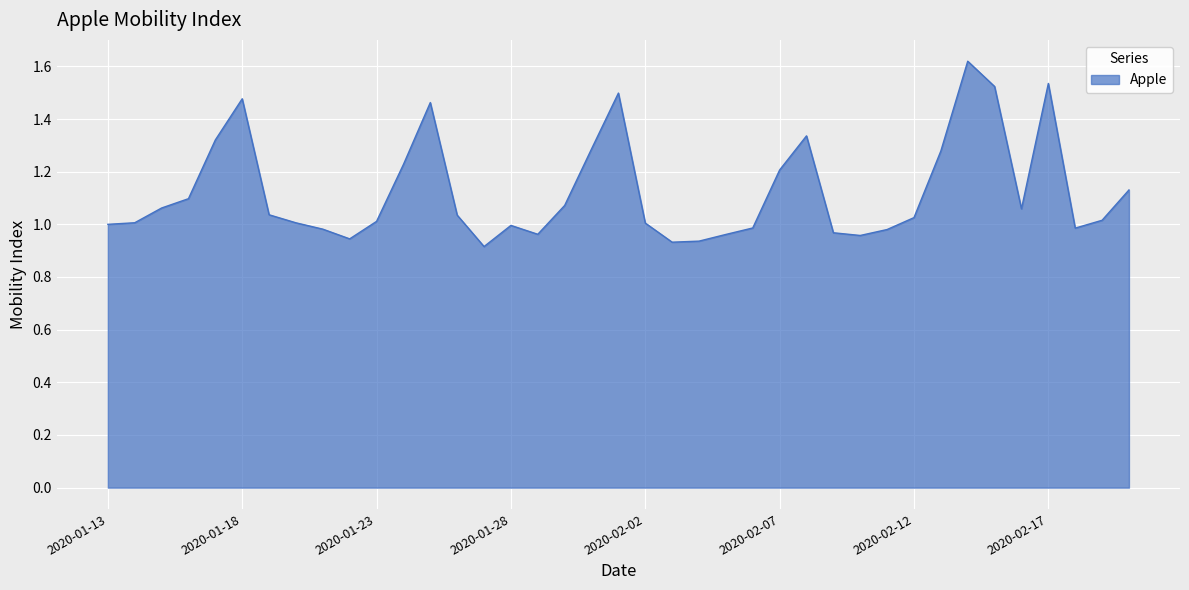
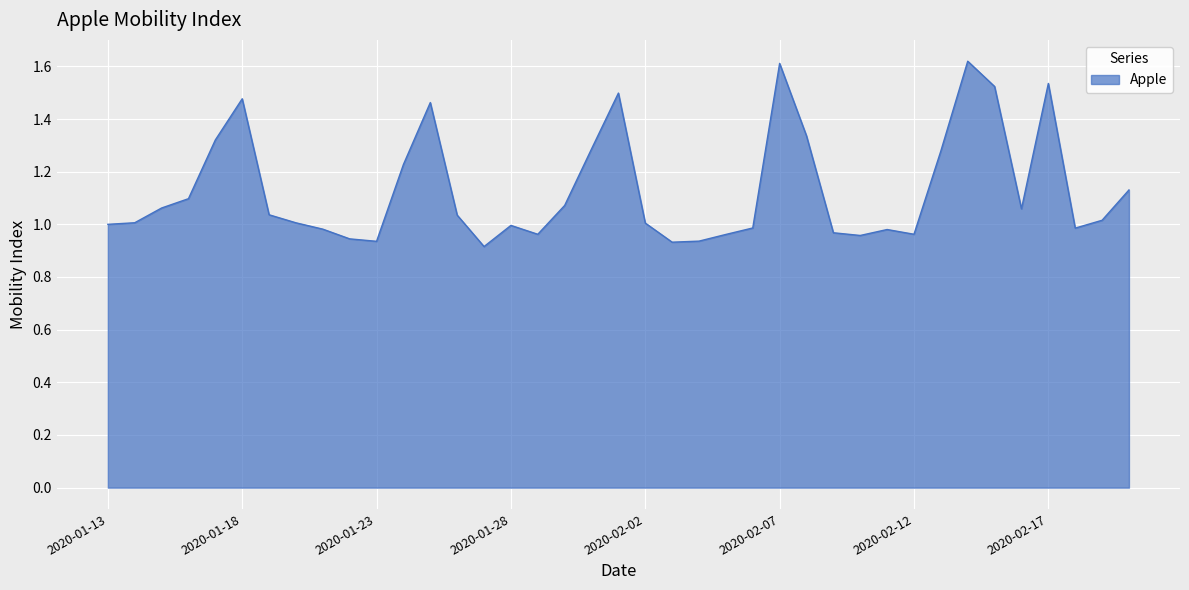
  {
    "2020-01-13": 1.00,
    "2020-01-18": 1.48,
-   "2020-01-23": 1.01,
+   "2020-01-23": 0.94,
    "2020-01-28": 1.00,
    "2020-02-02": 1.00,
-   "2020-02-07": 1.21,
-   "2020-02-12": 1.03,
+   "2020-02-07": 1.61,
+   "2020-02-12": 0.96,
    "2020-02-17": 1.54
  }
